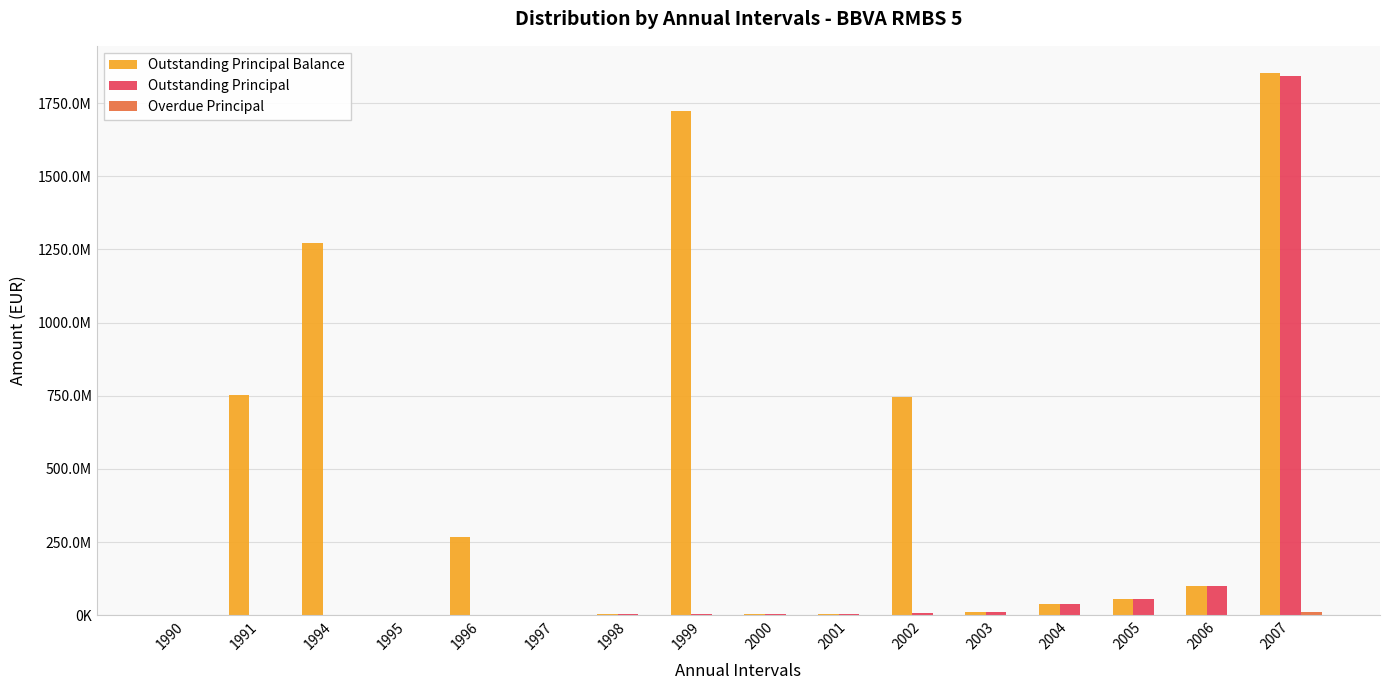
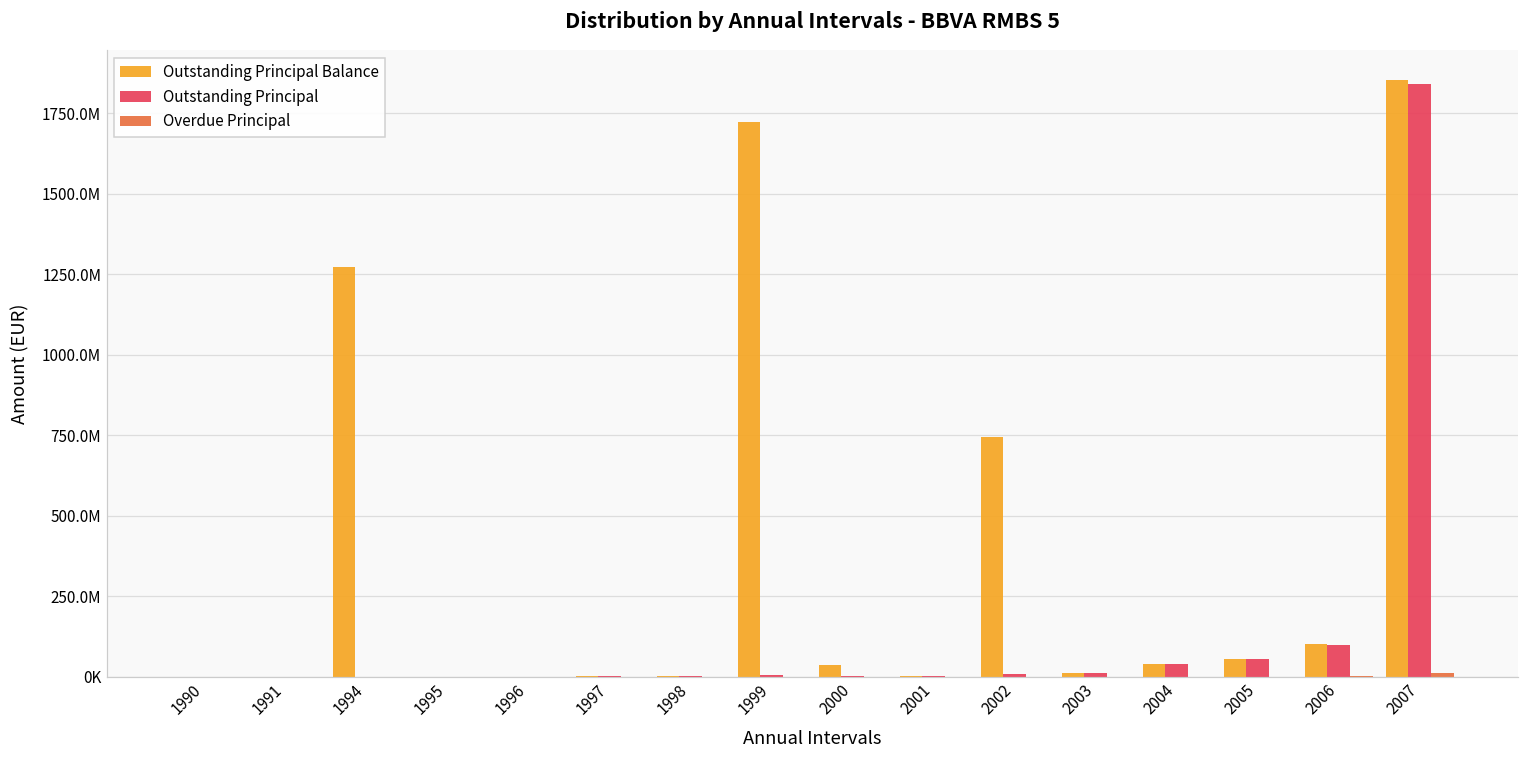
  {
    "Outstanding Principal Balance": {
-     "1991": 750000000,
+     "1991": 0,
      "1994": 1270000000,
-     "1996": 270000000,
+     "1996": 0,
      "1999": 1720000000,
-     "2000": 0,
+     "2000": 40000000,
      "2002": 740000000,
      "2003": 10000000,
      "2004": 40000000,
      "2005": 60000000,
      "2006": 100000000,
      "2007": 1850000000
    }
  }
